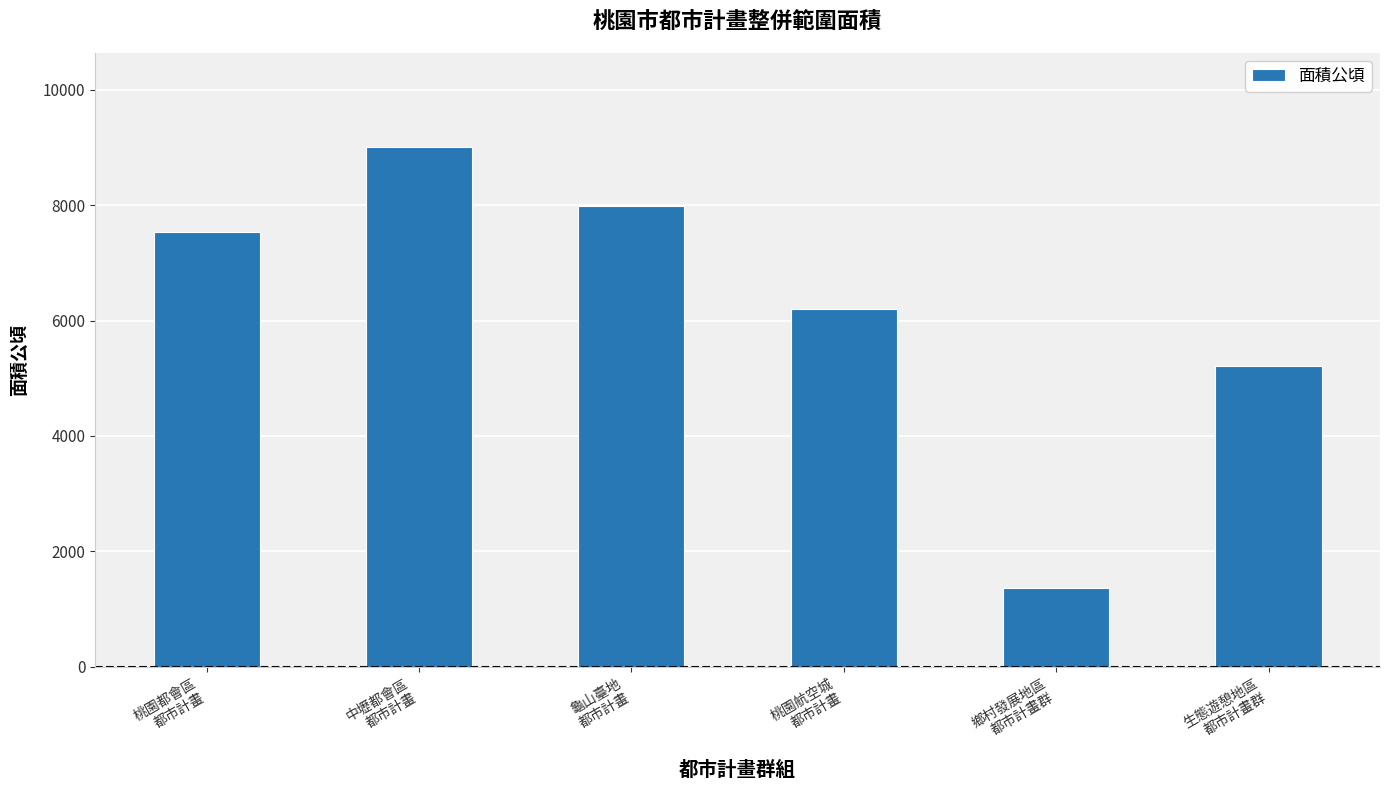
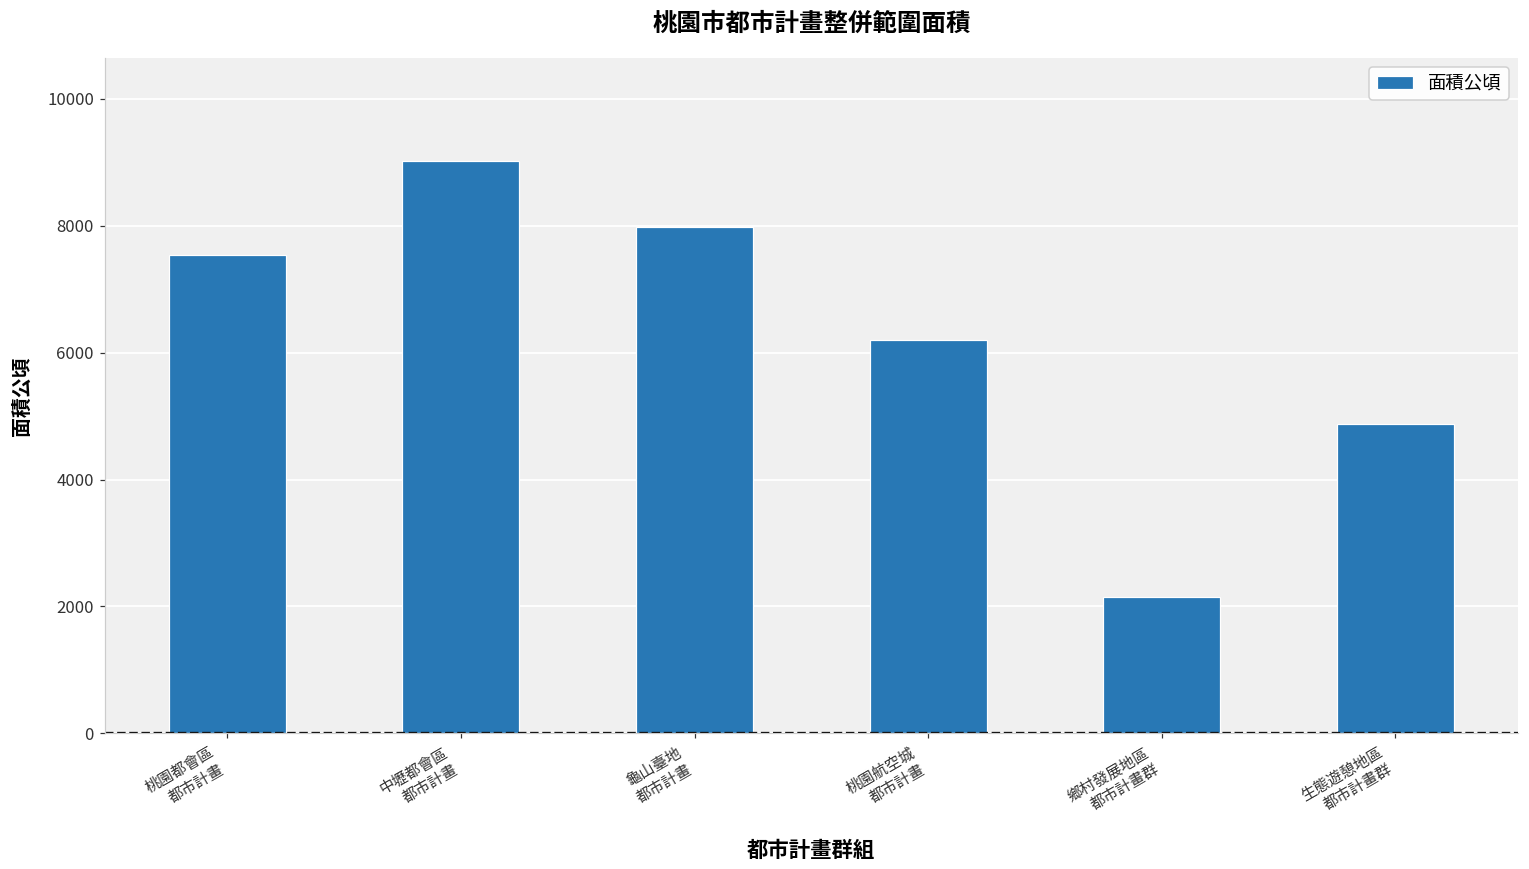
  {
    "桃園都會區 都市計畫": 7500,
    "中壢都會區 都市計畫": 9000,
    "龜山臺地 都市計畫": 8000,
    "桃園航空城 都市計畫": 6200,
-   "鄉村發展地區 都市計畫群": 1400,
-   "生態遊憩地區 都市計畫群": 5200
+   "鄉村發展地區 都市計畫群": 2200,
+   "生態遊憩地區 都市計畫群": 4900
  }
